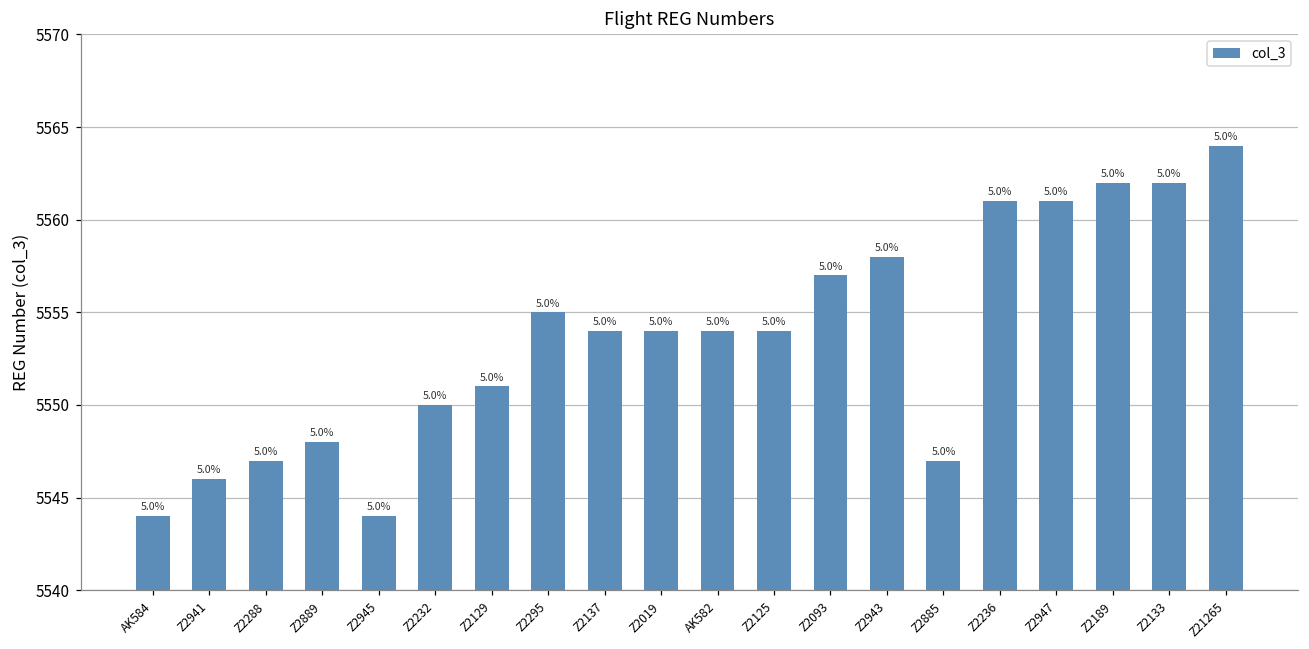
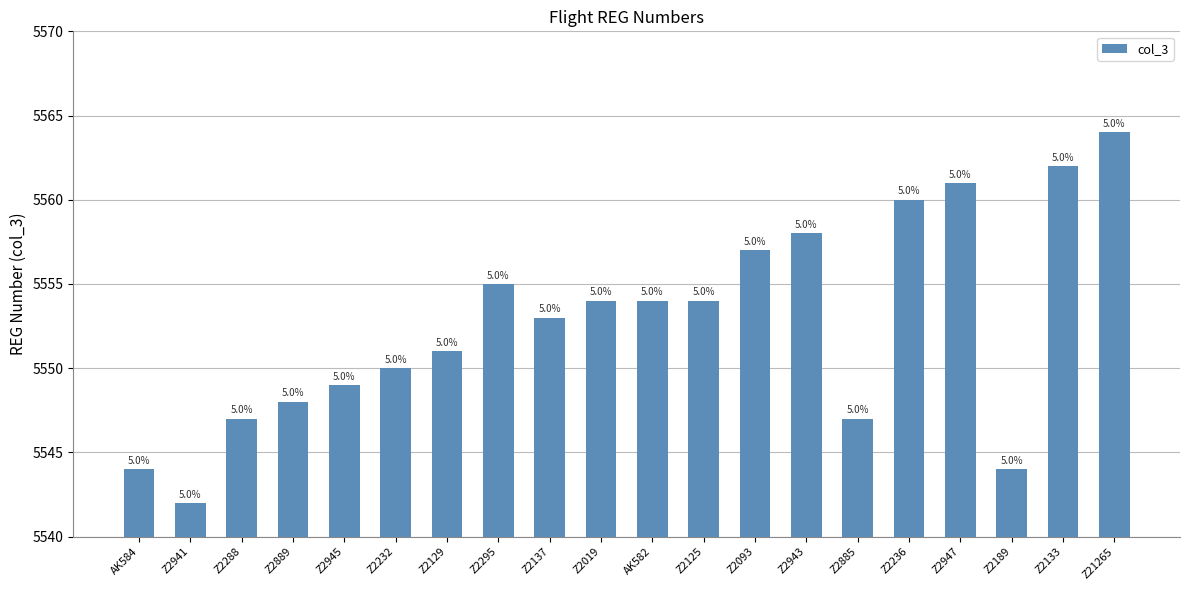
  {
-   "Z2941": 5546,
-   "Z2945": 5544,
-   "Z2137": 5554,
-   "Z2236": 5561,
-   "Z2189": 5562
+   "Z2941": 5542,
+   "Z2945": 5549,
+   "Z2137": 5553,
+   "Z2236": 5560,
+   "Z2189": 5544
  }
